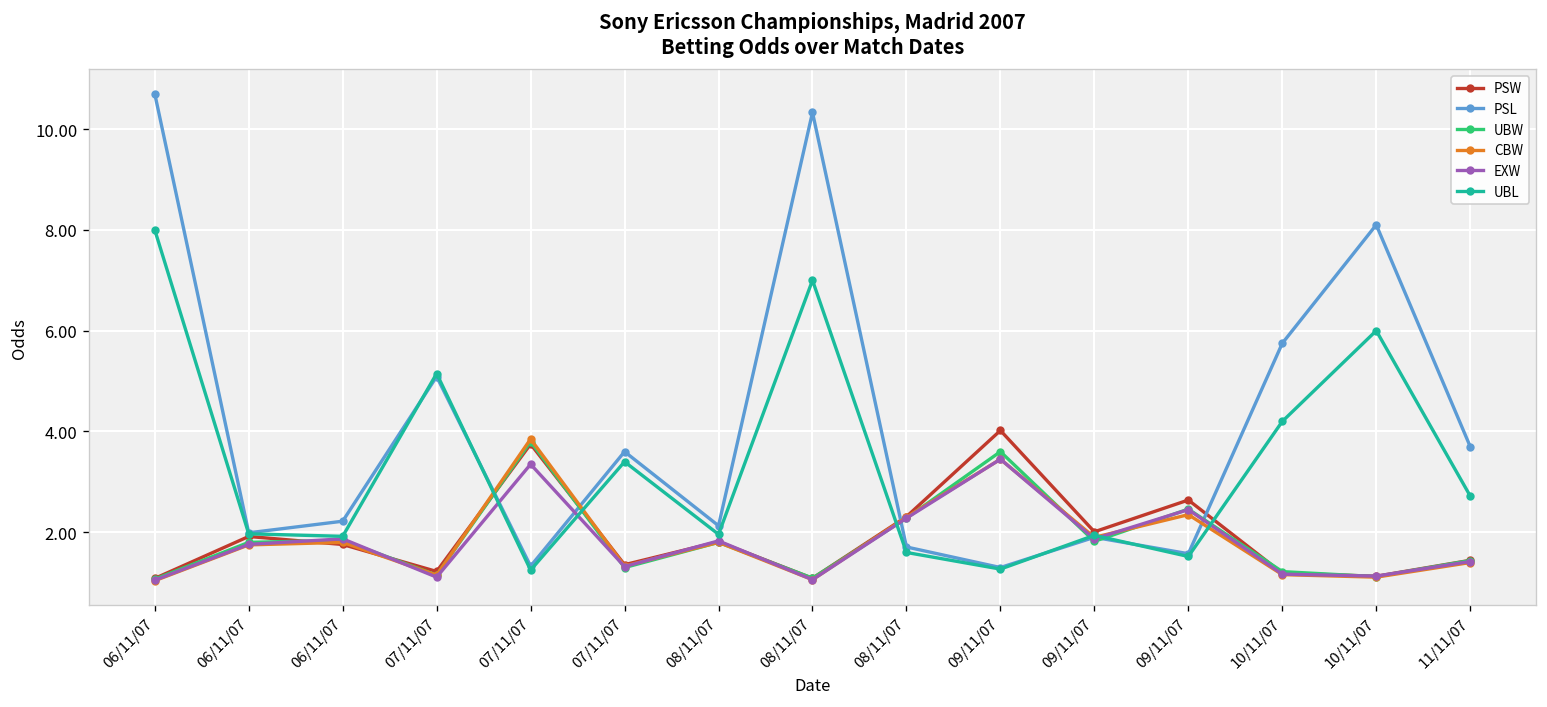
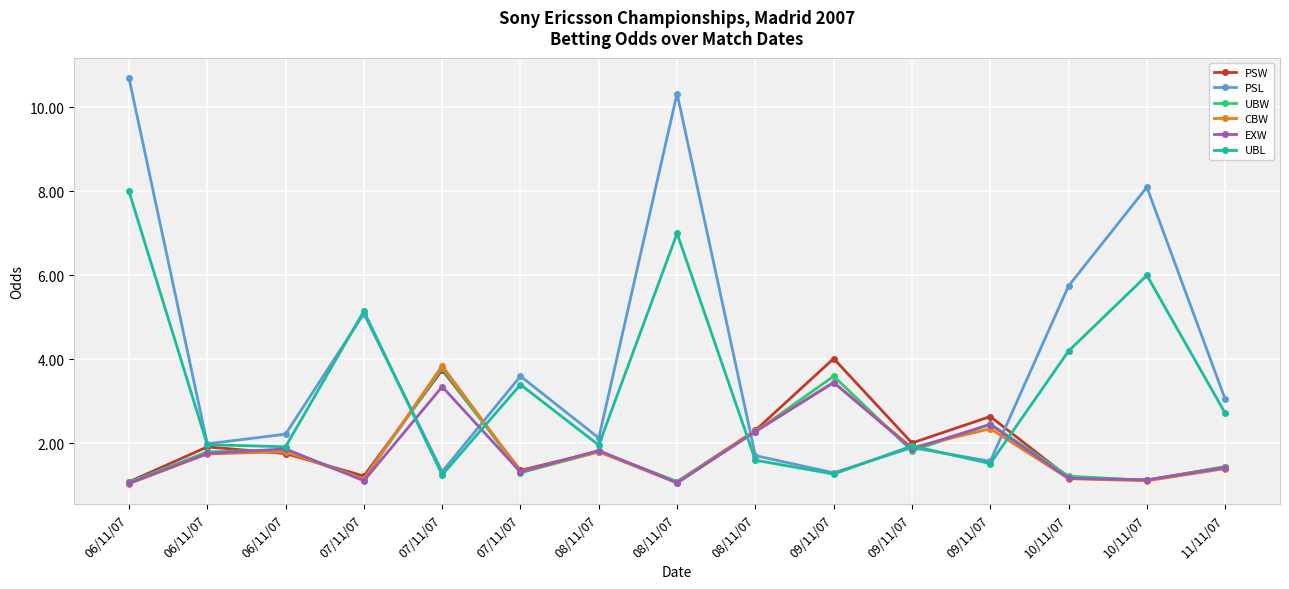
  {
    "PSL": {
-     "11/11/07": 3.7
+     "11/11/07": 3.1
    }
  }
